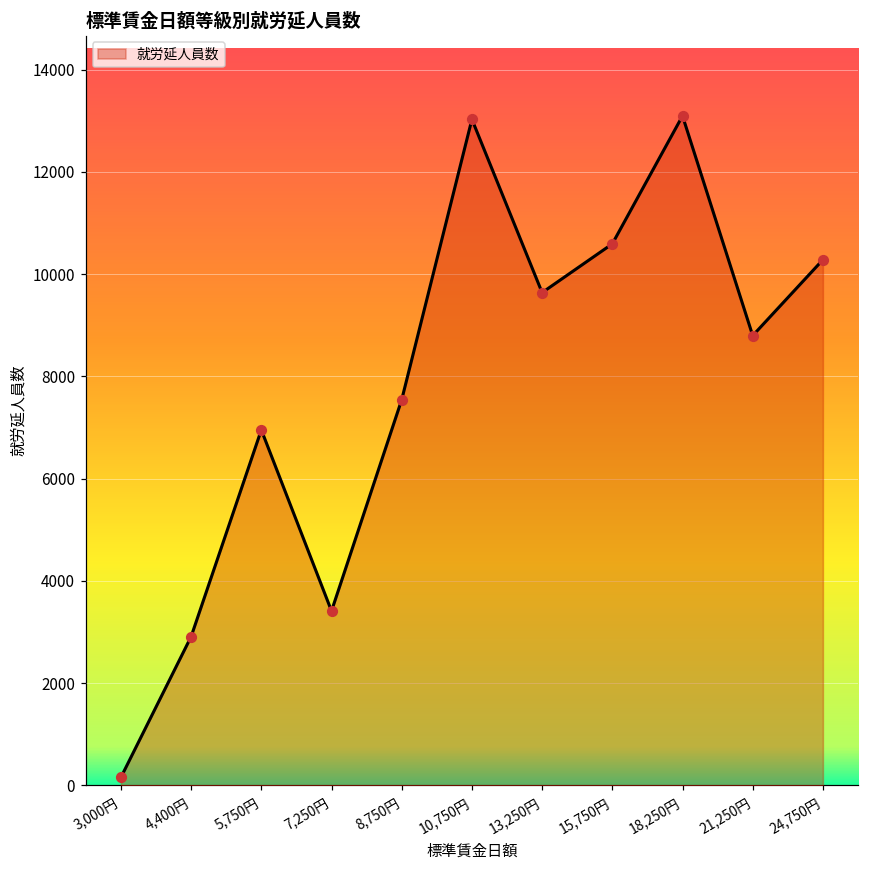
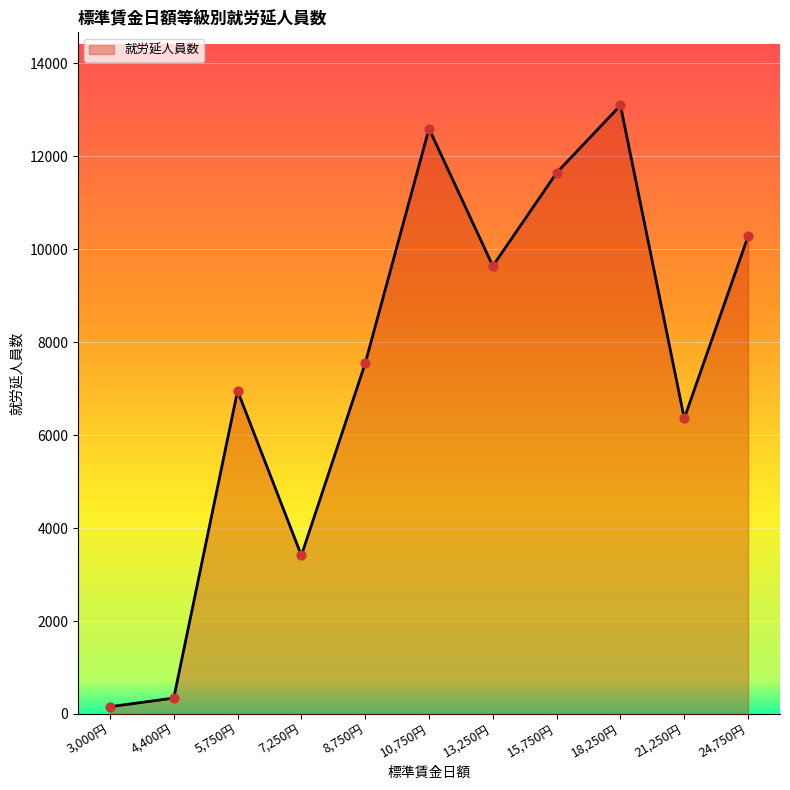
  {
    "3,000円": 200,
-   "4,400円": 2900,
+   "4,400円": 300,
    "5,750円": 7000,
    "7,250円": 3400,
    "8,750円": 7500,
-   "10,750円": 13000,
+   "10,750円": 12600,
    "13,250円": 9600,
-   "15,750円": 10600,
+   "15,750円": 11600,
    "18,250円": 13100,
-   "21,250円": 8800,
+   "21,250円": 6400,
    "24,750円": 10300
  }
